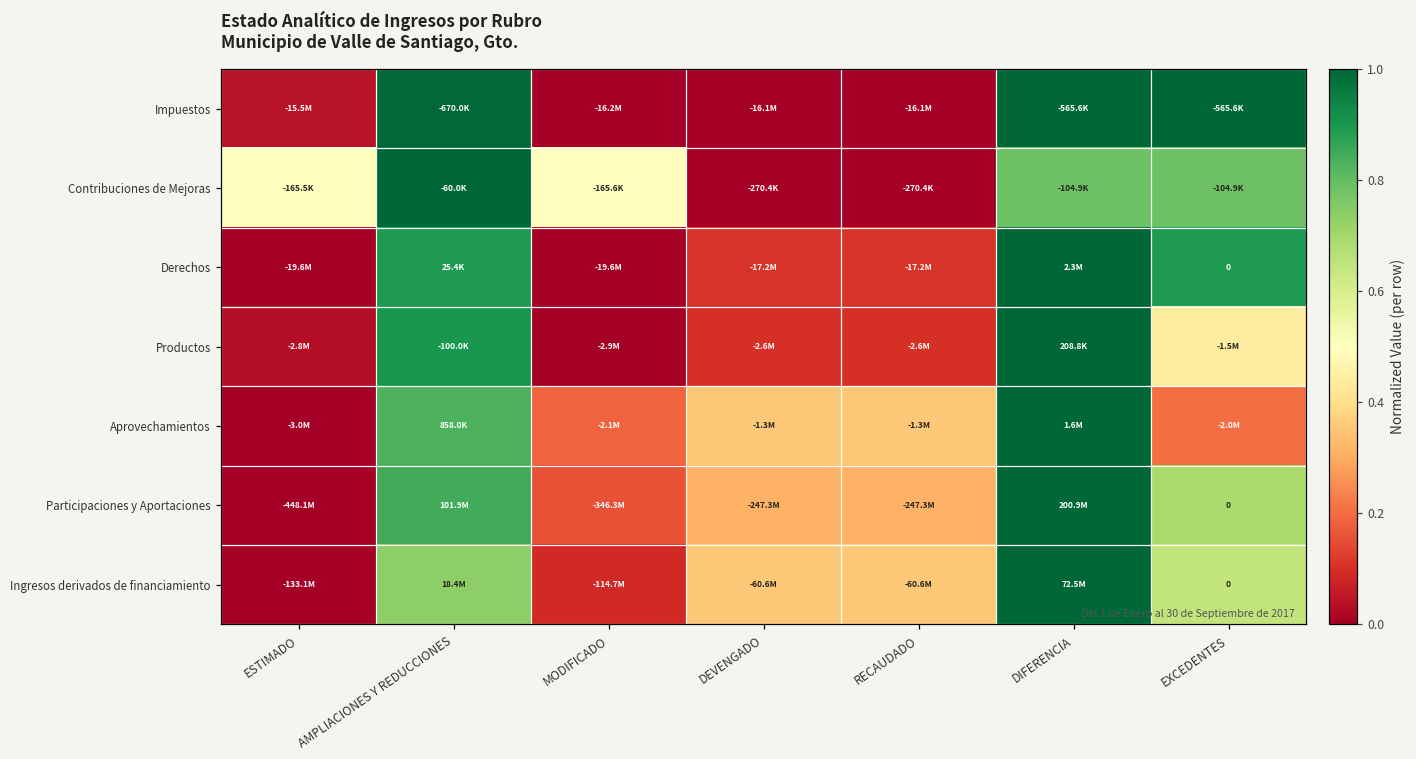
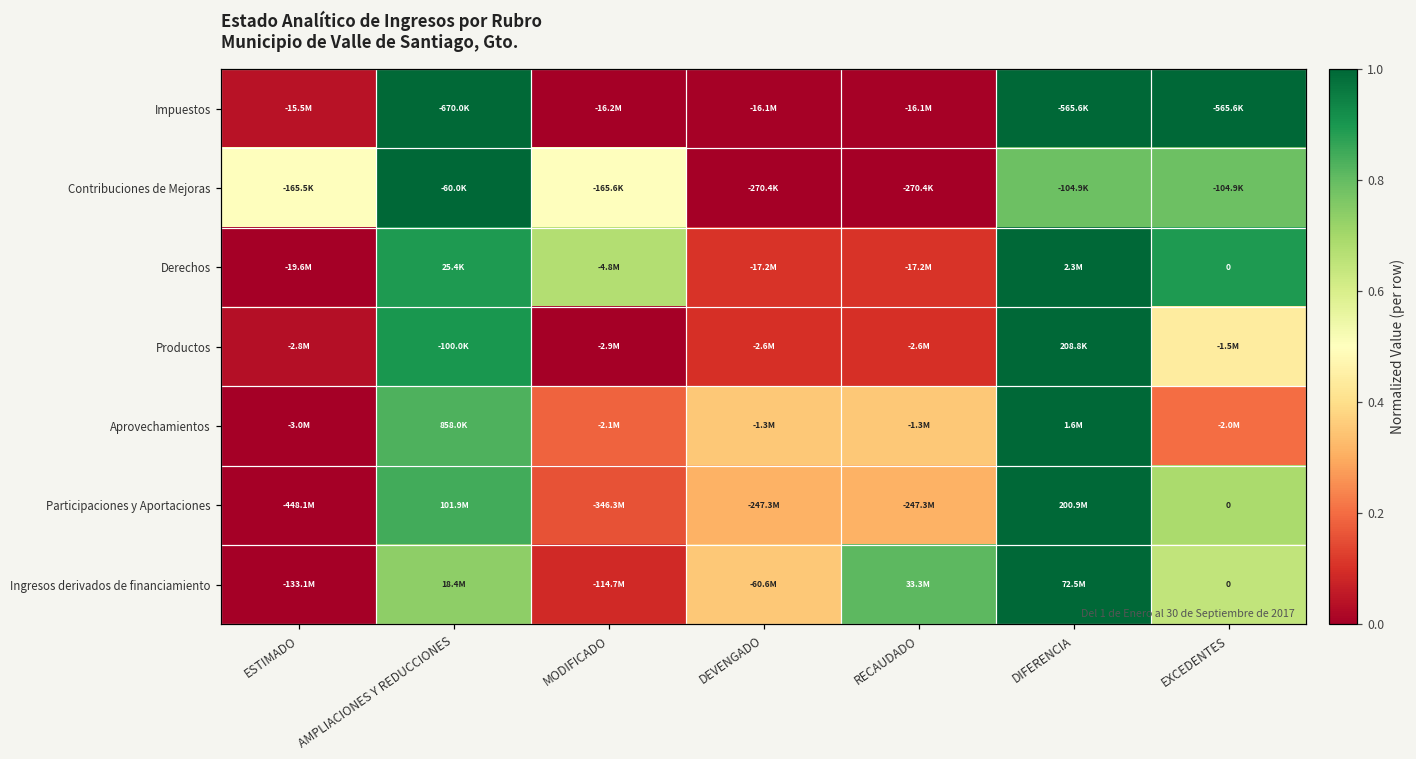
  {
    "Impuestos": {
      "ESTIMADO": "-15.5M",
      "AMPLIACIONES Y REDUCCIONES": "-670.0K",
      "MODIFICADO": "-16.2M",
      "DEVENGADO": "-16.1M",
      "RECAUDADO": "-16.1M",
      "DIFERENCIA": "-565.6K",
      "EXCEDENTES": "-565.6K"
    },
    "Contribuciones de Mejoras": {
      "ESTIMADO": "-165.5K",
      "AMPLIACIONES Y REDUCCIONES": "-60.0K",
      "MODIFICADO": "-165.6K",
      "DEVENGADO": "-270.4K",
      "RECAUDADO": "-270.4K",
      "DIFERENCIA": "-104.9K",
      "EXCEDENTES": "-104.9K"
    },
    "Derechos": {
      "ESTIMADO": "-19.6M",
      "AMPLIACIONES Y REDUCCIONES": "25.4K",
-     "MODIFICADO": "-19.6M",
+     "MODIFICADO": "-4.8M",
      "DEVENGADO": "-17.2M",
      "RECAUDADO": "-17.2M",
      "DIFERENCIA": "2.3M",
      "EXCEDENTES": "0"
    },
    "Productos": {
      "ESTIMADO": "-2.8M",
      "AMPLIACIONES Y REDUCCIONES": "-100.0K",
      "MODIFICADO": "-2.9M",
      "DEVENGADO": "-2.6M",
      "RECAUDADO": "-2.6M",
      "DIFERENCIA": "208.8K",
      "EXCEDENTES": "-1.5M"
    },
    "Aprovechamientos": {
      "ESTIMADO": "-3.0M",
      "AMPLIACIONES Y REDUCCIONES": "858.0K",
      "MODIFICADO": "-2.1M",
      "DEVENGADO": "-1.3M",
      "RECAUDADO": "-1.3M",
      "DIFERENCIA": "1.6M",
      "EXCEDENTES": "-2.0M"
    },
    "Participaciones y Aportaciones": {
      "ESTIMADO": "-448.1M",
      "AMPLIACIONES Y REDUCCIONES": "101.9M",
      "MODIFICADO": "-346.3M",
      "DEVENGADO": "-247.3M",
      "RECAUDADO": "-247.3M",
      "DIFERENCIA": "200.9M",
      "EXCEDENTES": "0"
    },
    "Ingresos derivados de financiamiento": {
      "ESTIMADO": "-133.1M",
      "AMPLIACIONES Y REDUCCIONES": "18.4M",
      "MODIFICADO": "-114.7M",
      "DEVENGADO": "-60.6M",
-     "RECAUDADO": "-60.6M",
+     "RECAUDADO": "33.3M",
      "DIFERENCIA": "72.5M"
    }
  }
